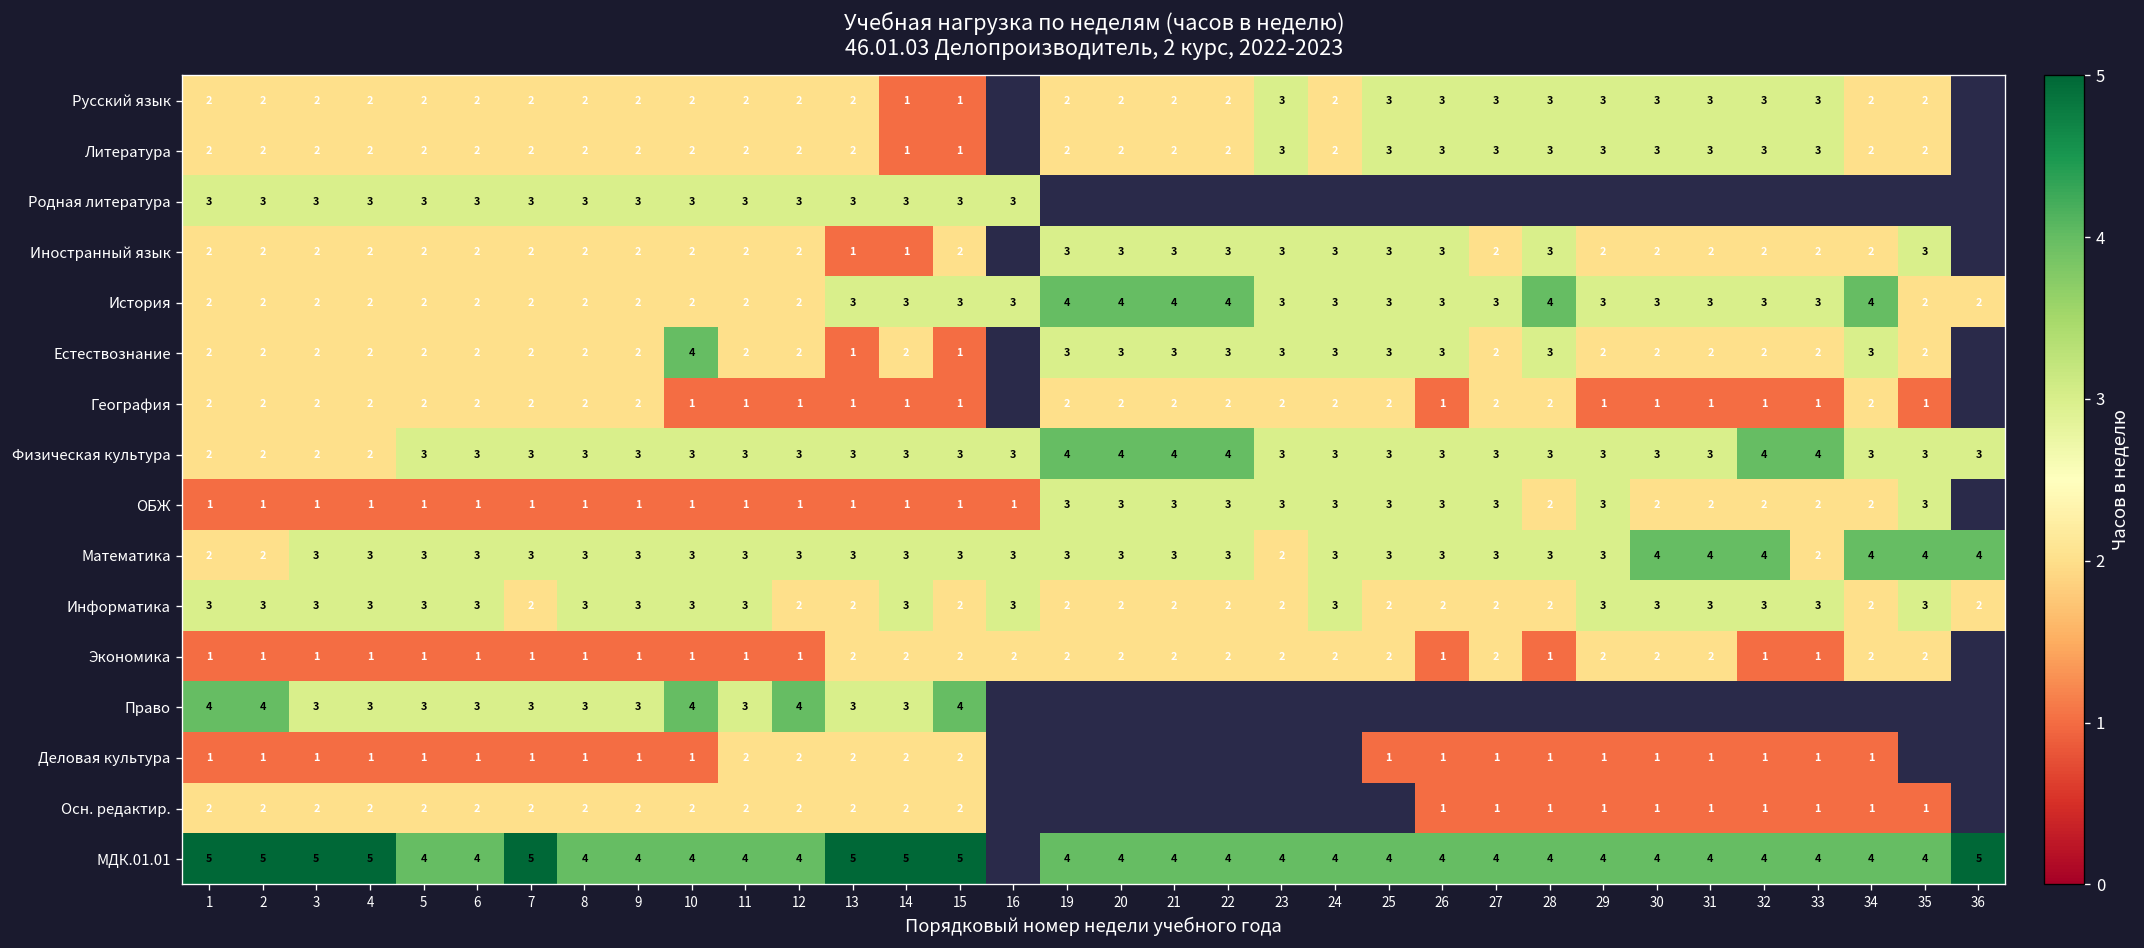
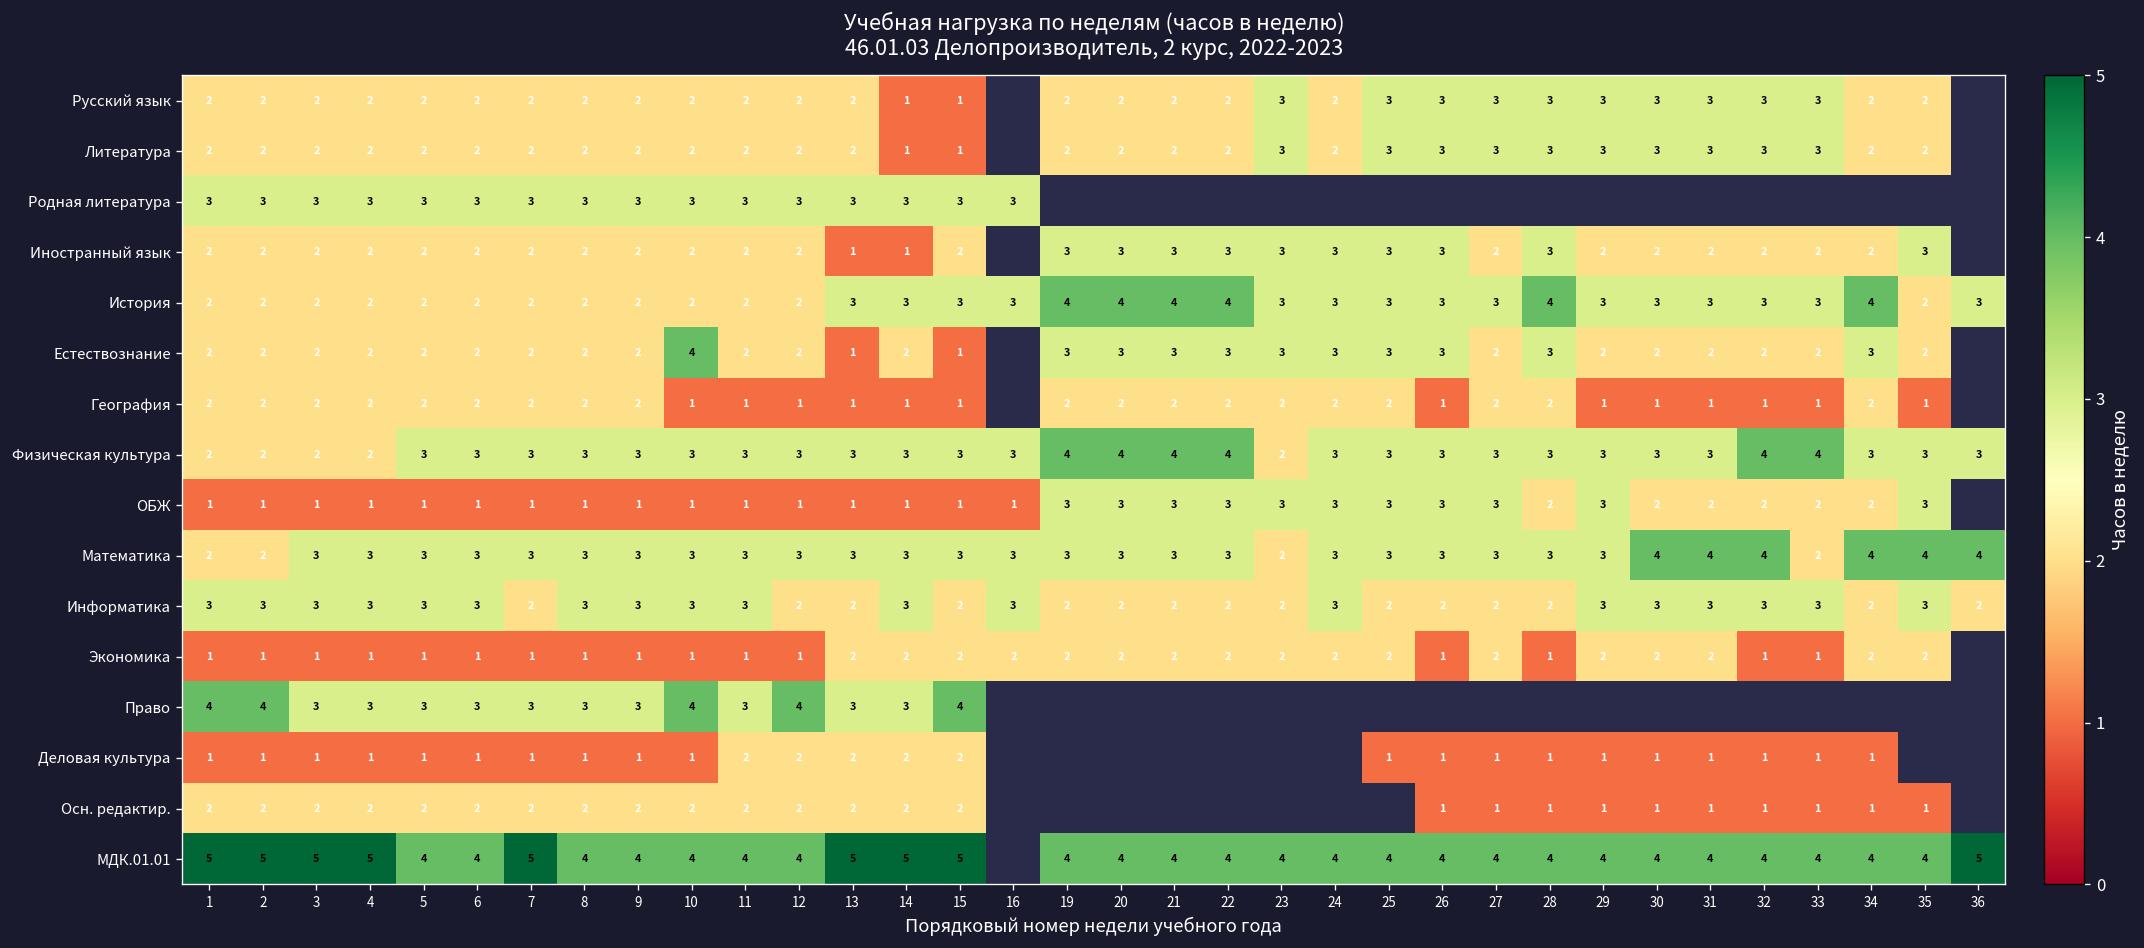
  {
    "История": {
      "1": 2,
      "2": 2,
      "3": 2,
      "4": 2,
      "5": 2,
      "6": 2,
      "7": 2,
      "8": 2,
      "9": 2,
      "10": 2,
      "11": 2,
      "12": 2,
      "13": 3,
      "14": 3,
      "15": 3,
      "16": 3,
      "19": 4,
      "20": 4,
      "21": 4,
      "22": 4,
      "23": 3,
      "24": 3,
      "25": 3,
      "26": 3,
      "27": 3,
      "28": 4,
      "29": 3,
      "30": 3,
      "31": 3,
      "32": 3,
      "33": 3,
      "34": 4,
      "35": 2,
-     "36": 2
+     "36": 3
    },
    "Физическая культура": {
      "1": 2,
      "2": 2,
      "3": 2,
      "4": 2,
      "5": 3,
      "6": 3,
      "7": 3,
      "8": 3,
      "9": 3,
      "10": 3,
      "11": 3,
      "12": 3,
      "13": 3,
      "14": 3,
      "15": 3,
      "16": 3,
      "19": 4,
      "20": 4,
      "21": 4,
      "22": 4,
-     "23": 3,
+     "23": 2,
      "24": 3,
      "25": 3,
      "26": 3,
      "27": 3,
      "28": 3,
      "29": 3,
      "30": 3,
      "31": 3,
      "32": 4,
      "33": 4,
      "34": 3,
      "35": 3,
      "36": 3
    }
  }
